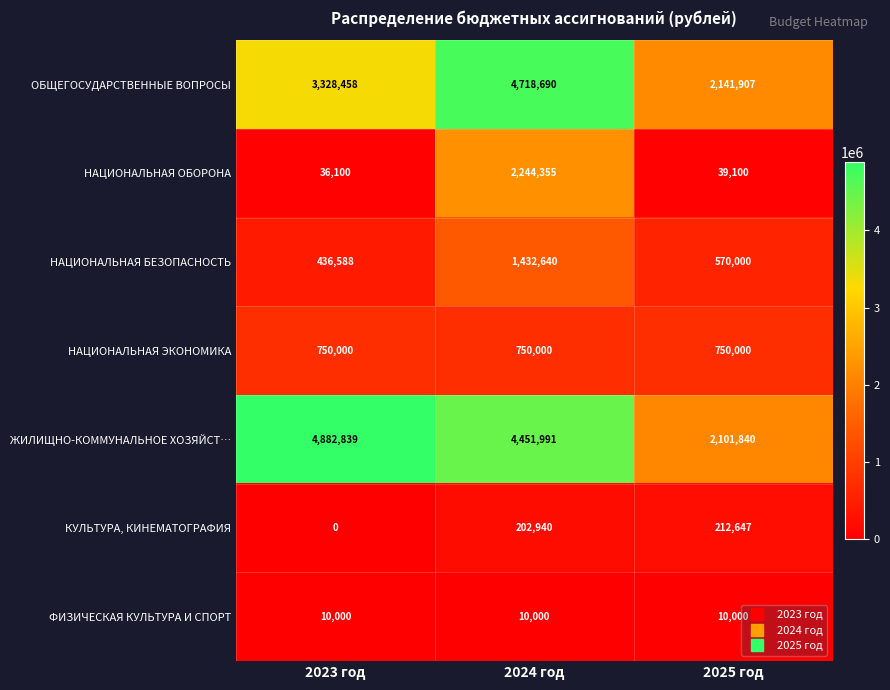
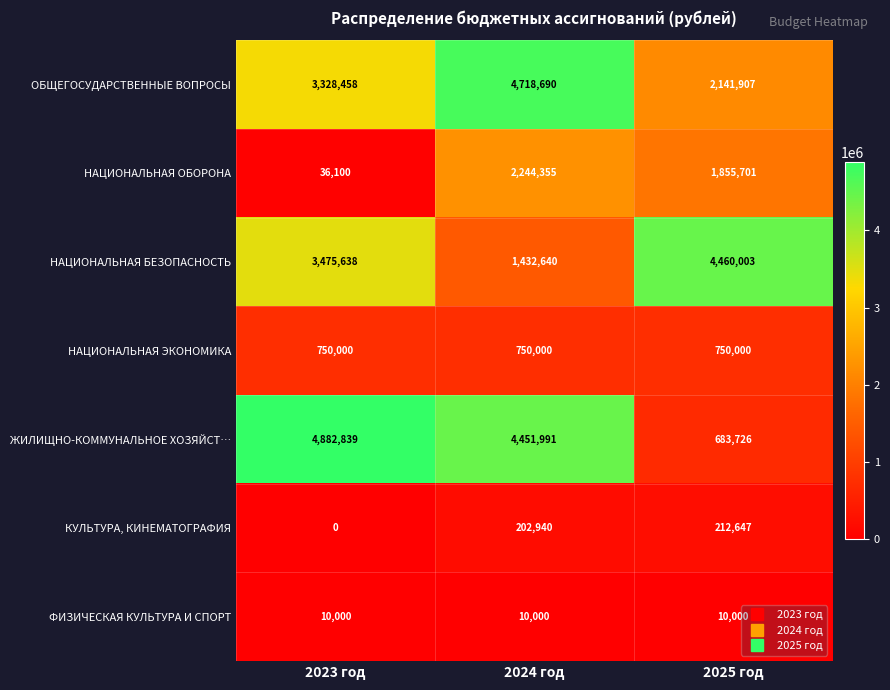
  {
    "ОБЩЕГОСУДАРСТВЕННЫЕ ВОПРОСЫ": {
      "2023 год": "3,328,458",
      "2024 год": "4,718,690",
      "2025 год": "2,141,907"
    },
    "НАЦИОНАЛЬНАЯ ОБОРОНА": {
      "2023 год": "36,100",
      "2024 год": "2,244,355",
-     "2025 год": "39,100"
+     "2025 год": "1,855,701"
    },
    "НАЦИОНАЛЬНАЯ БЕЗОПАСНОСТЬ": {
-     "2023 год": "436,588",
+     "2023 год": "3,475,638",
      "2024 год": "1,432,640",
-     "2025 год": "570,000"
+     "2025 год": "4,460,003"
    },
    "НАЦИОНАЛЬНАЯ ЭКОНОМИКА": {
      "2023 год": "750,000",
      "2024 год": "750,000",
      "2025 год": "750,000"
    },
    "ЖИЛИЩНО-КОММУНАЛЬНОЕ ХОЗЯЙСТ…": {
      "2023 год": "4,882,839",
      "2024 год": "4,451,991",
-     "2025 год": "2,101,840"
+     "2025 год": "683,726"
    },
    "КУЛЬТУРА, КИНЕМАТОГРАФИЯ": {
      "2023 год": "0",
      "2024 год": "202,940",
      "2025 год": "212,647"
    },
    "ФИЗИЧЕСКАЯ КУЛЬТУРА И СПОРТ": {
      "2023 год": "10,000",
      "2024 год": "10,000"
    }
  }
